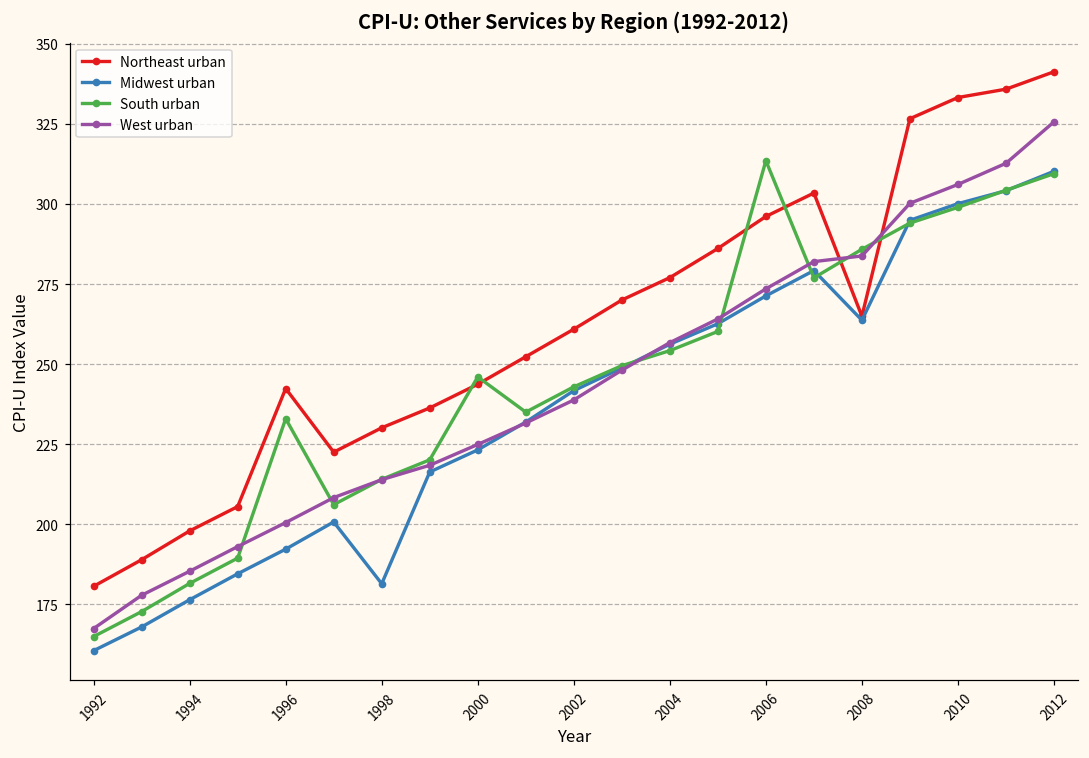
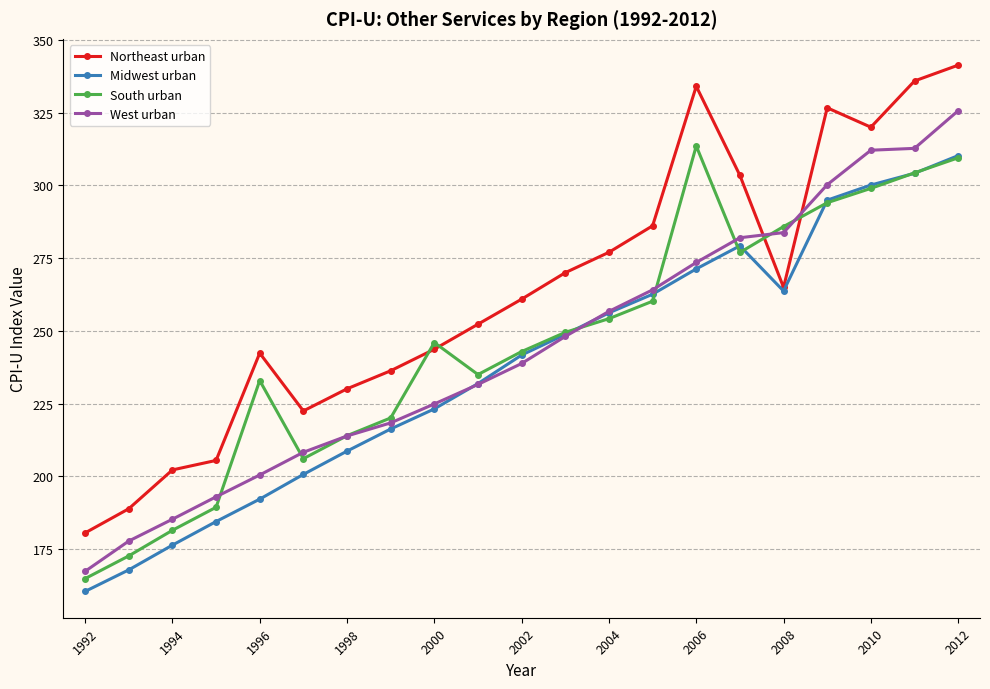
  {
    "Northeast urban": {
      "1992": 181,
-     "1994": 198,
+     "1994": 202,
      "1996": 242,
      "1998": 230,
      "2000": 244,
      "2002": 261,
      "2004": 277,
-     "2006": 296,
+     "2006": 334,
      "2008": 265,
-     "2010": 333,
+     "2010": 320,
      "2012": 341
    },
    "Midwest urban": {
      "1992": 161,
      "1994": 176,
      "1996": 192,
-     "1998": 181,
+     "1998": 209,
      "2000": 223,
      "2002": 242,
      "2006": 271,
      "2008": 264,
      "2010": 300
    },
    "South urban": {
      "1992": 165,
      "1994": 182,
      "1996": 233,
      "2000": 246,
      "2002": 243,
      "2004": 254,
      "2006": 314,
      "2008": 286,
      "2010": 299
    },
    "West urban": {
      "1992": 167,
      "1994": 185,
      "1996": 201,
      "2000": 225,
      "2002": 239,
      "2006": 274,
      "2008": 284,
-     "2010": 306,
+     "2010": 312,
      "2012": 326
    }
  }
